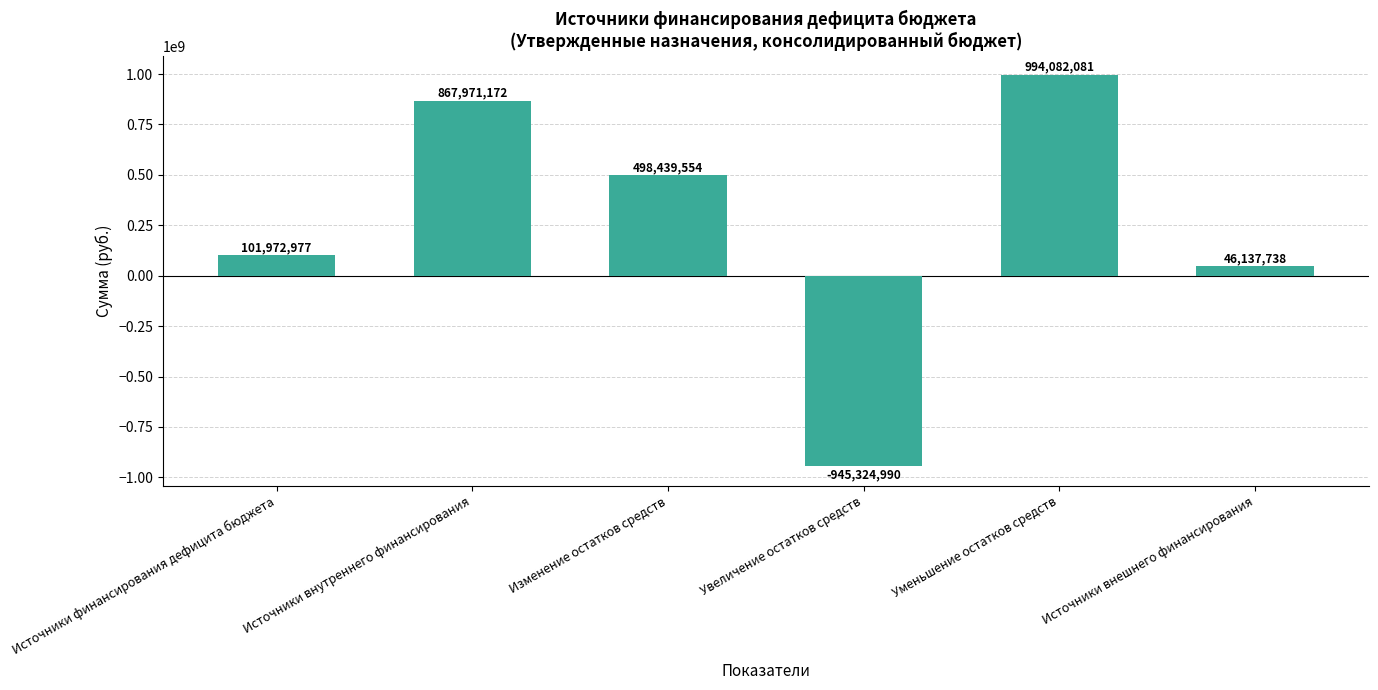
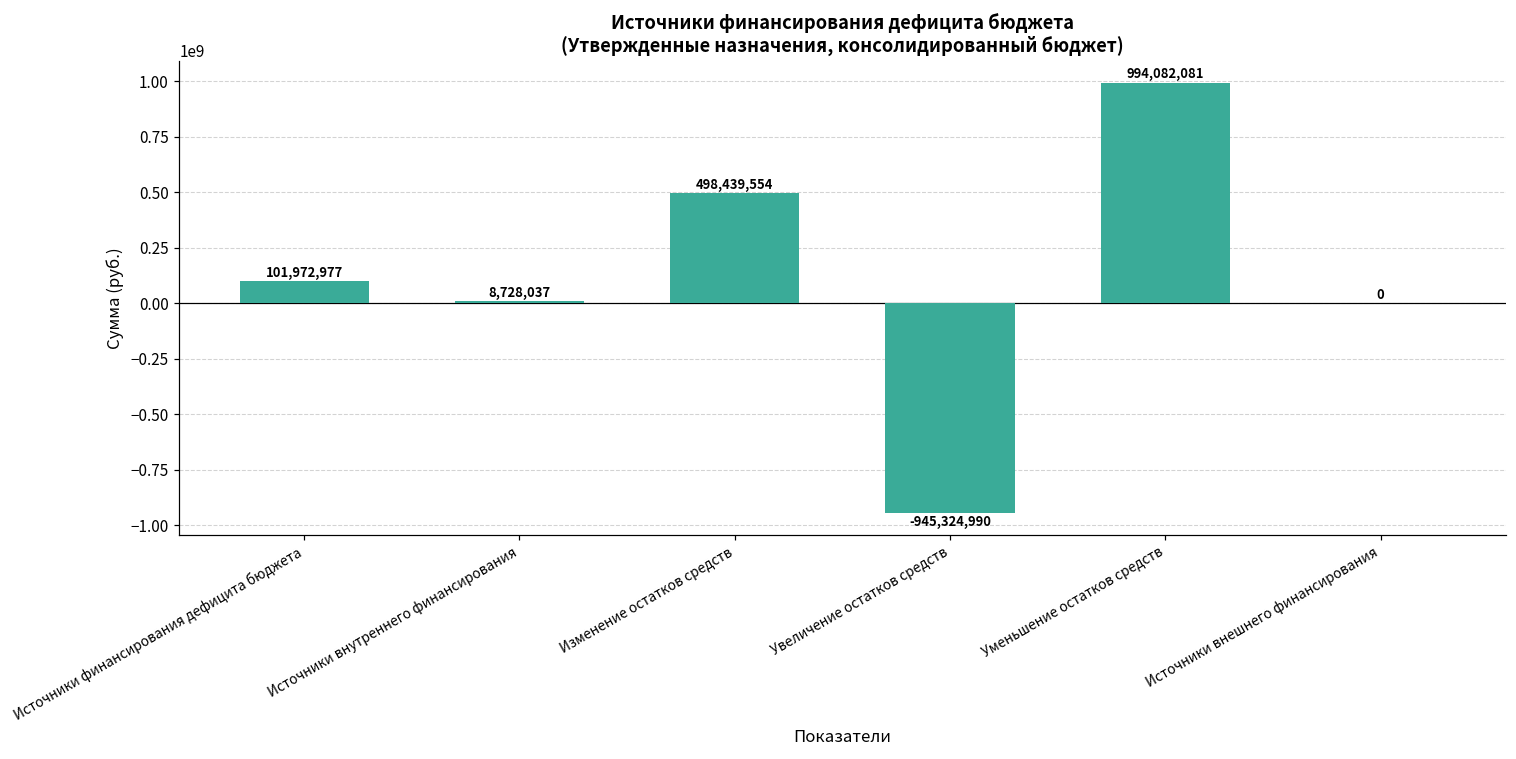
  {
    "Источники финансирования дефицита бюджета": "101,972,977",
-   "Источники внутреннего финансирования": "867,971,172",
+   "Источники внутреннего финансирования": "8,728,037",
    "Изменение остатков средств": "498,439,554",
    "Увеличение остатков средств": "-945,324,990",
    "Уменьшение остатков средств": "994,082,081",
-   "Источники внешнего финансирования": "46,137,738"
+   "Источники внешнего финансирования": "0"
  }
